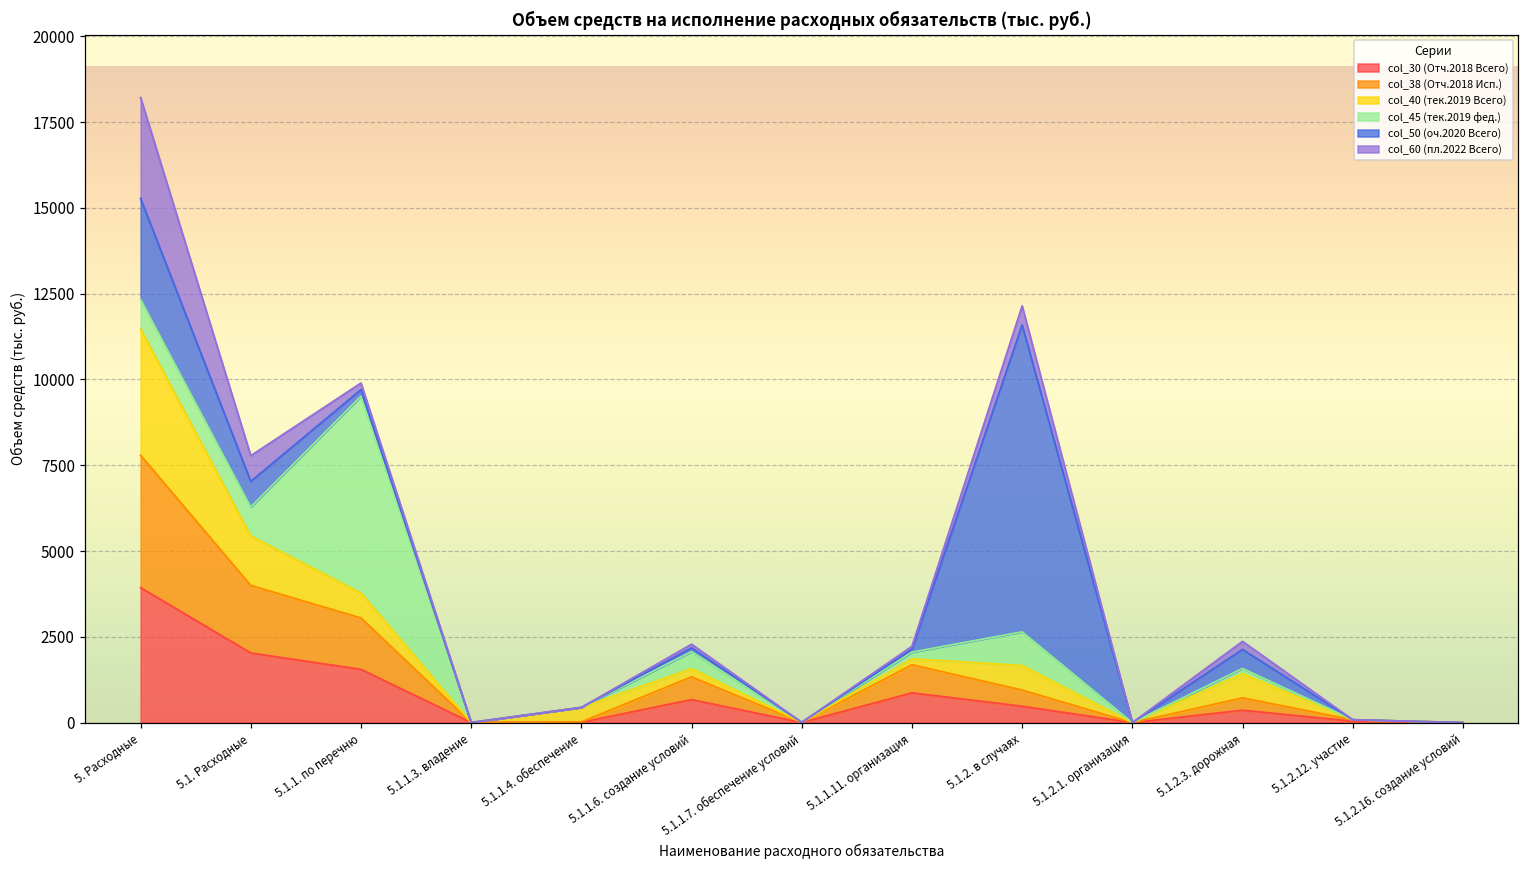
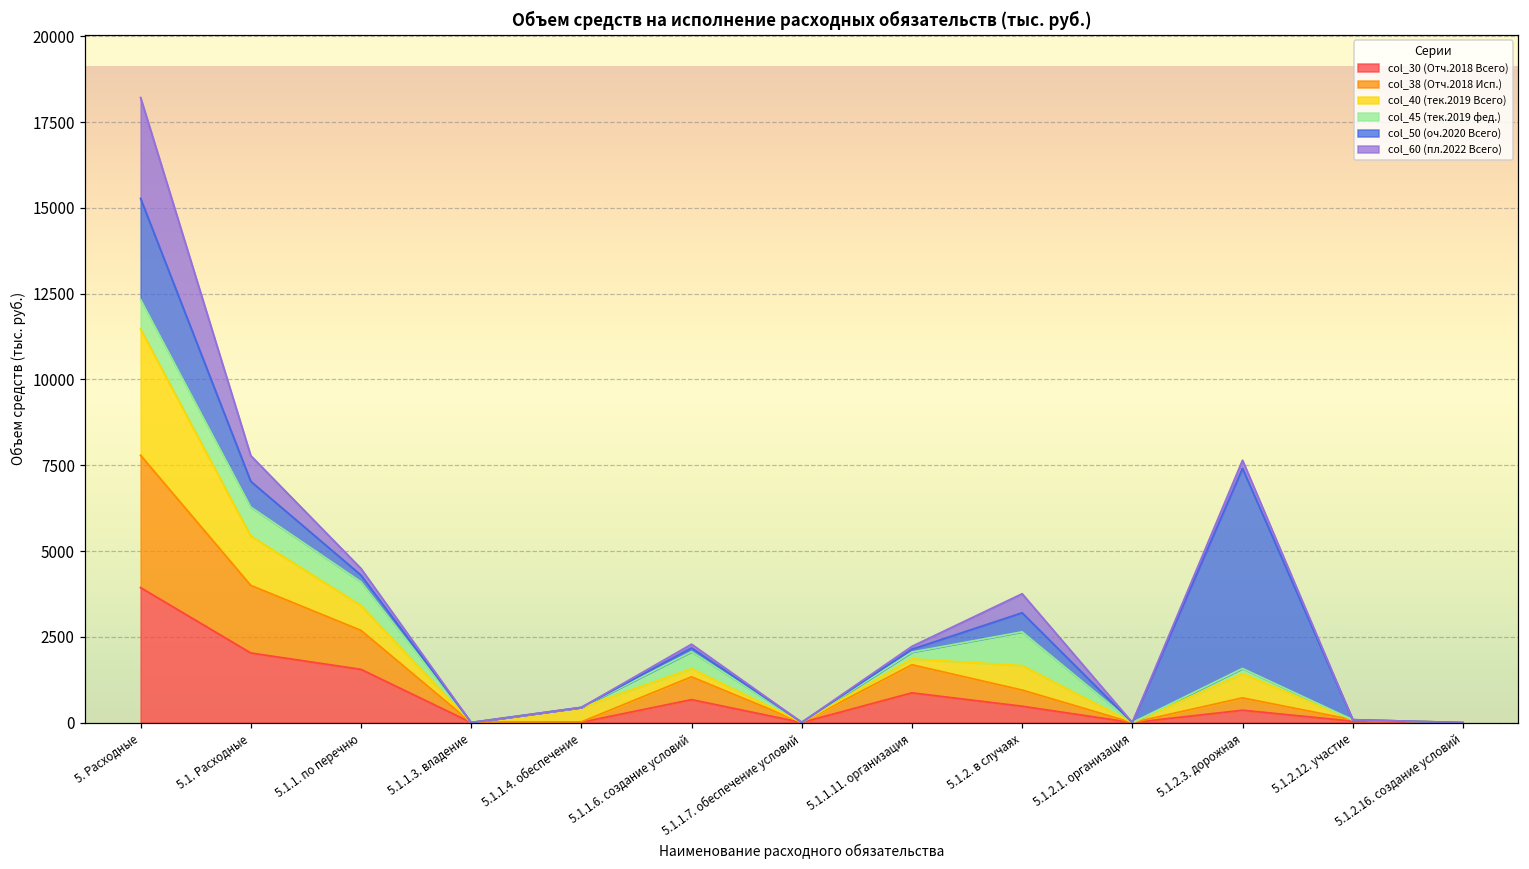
  {
    "col_30 (Отч.2018 Всего)": {
      "5. Расходные": 3900,
      "5.1. Расходные": 2000,
      "5.1.1. по перечню": 1600,
      "5.1.1.6. создание условий": 700,
      "5.1.1.11. организация": 900,
      "5.1.2. в случаях": 500,
      "5.1.2.3. дорожная": 400
    },
    "col_38 (Отч.2018 Исп.)": {
      "5. Расходные": 3900,
      "5.1. Расходные": 2000,
-     "5.1.1. по перечню": 1500,
+     "5.1.1. по перечню": 1100,
      "5.1.1.6. создание условий": 700,
      "5.1.1.11. организация": 800,
      "5.1.2. в случаях": 500,
      "5.1.2.3. дорожная": 400
    },
    "col_40 (тек.2019 Всего)": {
      "5. Расходные": 3700,
      "5.1. Расходные": 1400,
      "5.1.1. по перечню": 700,
      "5.1.1.6. создание условий": 200,
      "5.1.1.11. организация": 200,
      "5.1.2. в случаях": 700,
      "5.1.2.3. дорожная": 700
    },
    "col_45 (тек.2019 фед.)": {
      "5. Расходные": 900,
      "5.1. Расходные": 800,
-     "5.1.1. по перечню": 5700,
+     "5.1.1. по перечню": 700,
      "5.1.1.6. создание условий": 500,
      "5.1.1.11. организация": 200,
      "5.1.2. в случаях": 1000,
      "5.1.2.3. дорожная": 200
    },
    "col_50 (оч.2020 Всего)": {
      "5. Расходные": 2900,
      "5.1. Расходные": 700,
      "5.1.1. по перечню": 200,
      "5.1.1.6. создание условий": 100,
      "5.1.1.11. организация": 100,
-     "5.1.2. в случаях": 8900,
-     "5.1.2.3. дорожная": 600
+     "5.1.2. в случаях": 600,
+     "5.1.2.3. дорожная": 5800
    },
    "col_60 (пл.2022 Всего)": {
      "5. Расходные": 2900,
      "5.1. Расходные": 700,
      "5.1.1. по перечню": 200,
      "5.1.1.6. создание условий": 100,
      "5.1.1.11. организация": 100,
      "5.1.2. в случаях": 600,
      "5.1.2.3. дорожная": 200
    }
  }
